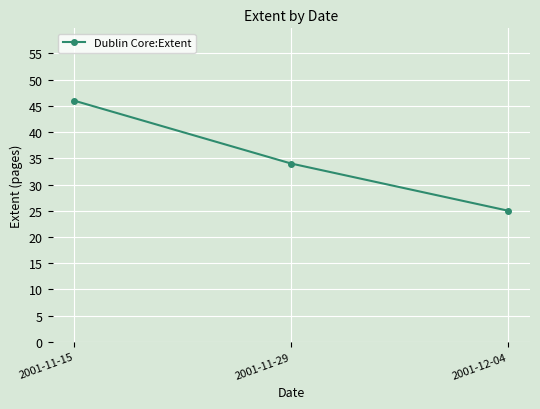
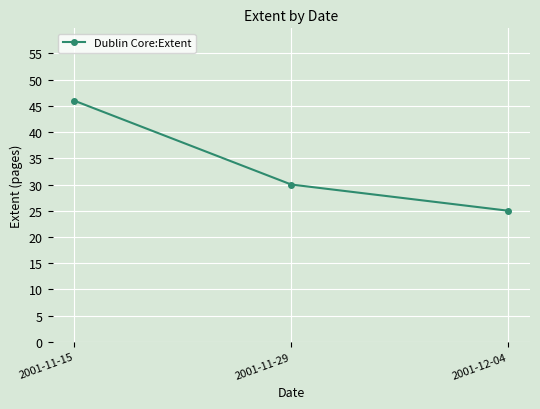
  {
    "2001-11-15": 46,
-   "2001-11-29": 34,
+   "2001-11-29": 30,
    "2001-12-04": 25
  }
